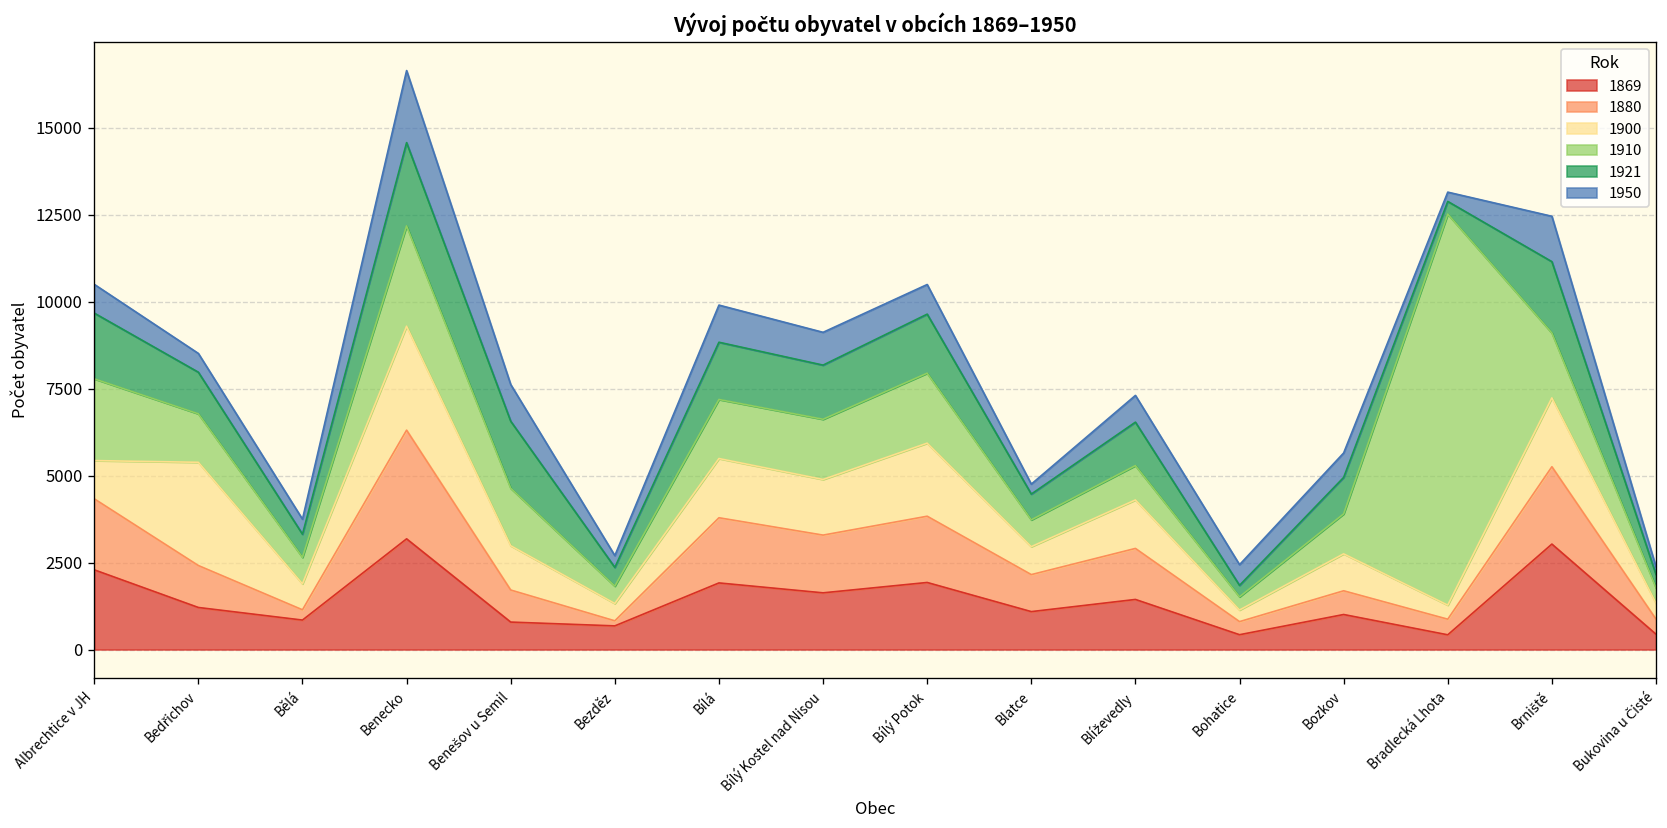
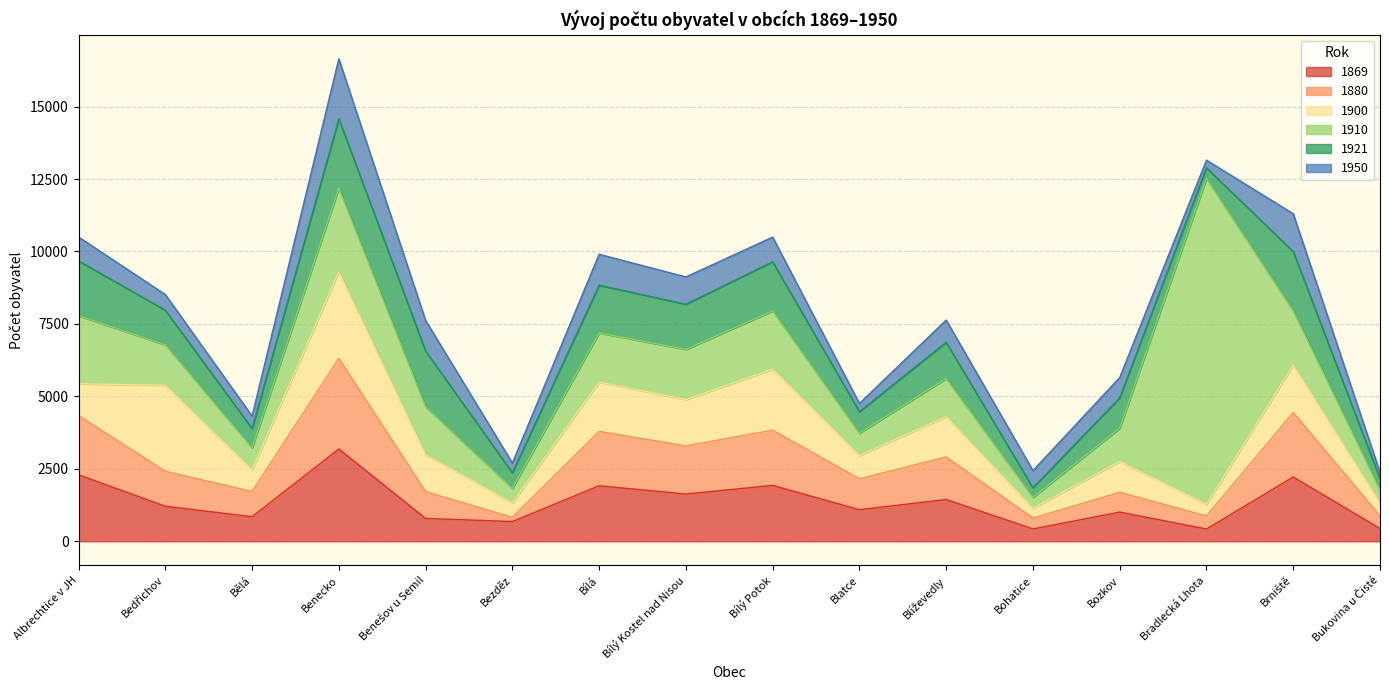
  {
    "1869": {
      "Albrechtice v JH": 2300,
      "Bedřichov": 1200,
      "Bělá": 800,
      "Benecko": 3200,
      "Benešov u Semil": 800,
      "Bezděz": 700,
      "Bílá": 1900,
      "Bílý Kostel nad Nisou": 1600,
      "Bílý Potok": 1900,
      "Blatce": 1100,
      "Blíževedly": 1400,
      "Bohatice": 400,
      "Bozkov": 1000,
      "Bradlecká Lhota": 400,
-     "Brniště": 3000,
+     "Brniště": 2200,
      "Bukovina u Čisté": 400
    },
    "1880": {
      "Albrechtice v JH": 2000,
      "Bedřichov": 1200,
-     "Bělá": 300,
+     "Bělá": 900,
      "Benecko": 3100,
      "Benešov u Semil": 900,
      "Bezděz": 100,
      "Bílá": 1900,
      "Bílý Kostel nad Nisou": 1700,
      "Bílý Potok": 1900,
      "Blatce": 1100,
      "Blíževedly": 1500,
      "Bohatice": 400,
      "Bozkov": 700,
      "Bradlecká Lhota": 400,
      "Brniště": 2200,
      "Bukovina u Čisté": 400
    },
    "1900": {
      "Albrechtice v JH": 1100,
      "Bedřichov": 3000,
      "Bělá": 700,
      "Benecko": 3000,
      "Benešov u Semil": 1300,
      "Bezděz": 500,
      "Bílá": 1700,
      "Bílý Kostel nad Nisou": 1600,
      "Bílý Potok": 2100,
      "Blatce": 800,
      "Blíževedly": 1400,
      "Bohatice": 300,
      "Bozkov": 1100,
      "Bradlecká Lhota": 400,
-     "Brniště": 2000,
+     "Brniště": 1600,
      "Bukovina u Čisté": 500
    },
    "1910": {
      "Albrechtice v JH": 2400,
      "Bedřichov": 1400,
      "Bělá": 800,
      "Benecko": 2900,
      "Benešov u Semil": 1700,
      "Bezděz": 500,
      "Bílá": 1700,
      "Bílý Kostel nad Nisou": 1700,
      "Bílý Potok": 2000,
      "Blatce": 800,
-     "Blíževedly": 1000,
+     "Blíževedly": 1300,
      "Bohatice": 400,
      "Bozkov": 1100,
      "Bradlecká Lhota": 11200,
      "Brniště": 1900,
      "Bukovina u Čisté": 400
    },
    "1921": {
      "Albrechtice v JH": 1900,
      "Bedřichov": 1200,
      "Bělá": 700,
      "Benecko": 2400,
      "Benešov u Semil": 1900,
      "Bezděz": 500,
      "Bílá": 1600,
      "Bílý Kostel nad Nisou": 1600,
      "Bílý Potok": 1700,
      "Blatce": 700,
      "Blíževedly": 1200,
      "Bohatice": 300,
      "Bozkov": 1000,
      "Bradlecká Lhota": 400,
      "Brniště": 2100,
      "Bukovina u Čisté": 400
    },
    "1950": {
      "Albrechtice v JH": 800,
      "Bedřichov": 500,
      "Bělá": 400,
      "Benecko": 2100,
      "Benešov u Semil": 1100,
      "Bezděz": 300,
      "Bílá": 1100,
      "Bílý Kostel nad Nisou": 900,
      "Bílý Potok": 900,
      "Blatce": 300,
      "Blíževedly": 800,
      "Bohatice": 600,
      "Bozkov": 700,
      "Bradlecká Lhota": 300,
      "Brniště": 1300,
      "Bukovina u Čisté": 200
    }
  }
